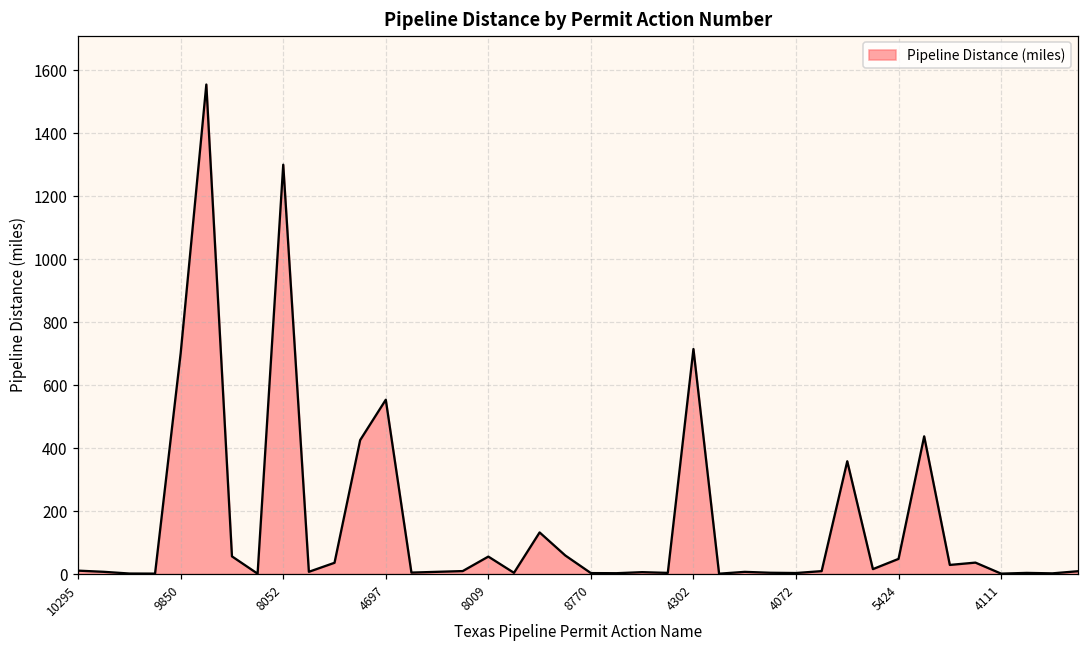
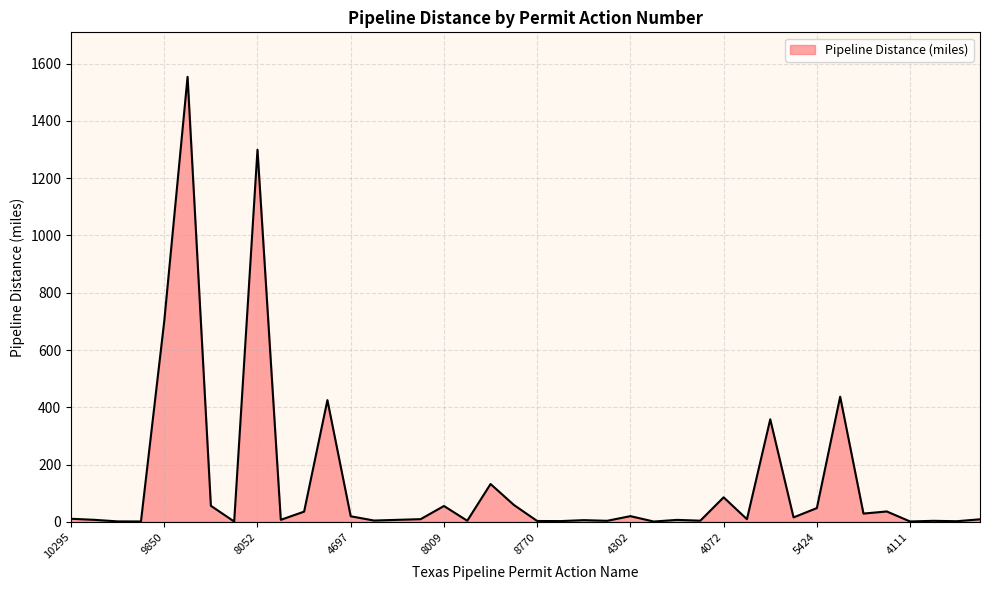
  {
    "10295": 10,
    "9850": 700,
    "8052": 1300,
-   "4697": 550,
+   "4697": 20,
    "8009": 60,
    "8770": 0,
-   "4302": 710,
-   "4072": 0,
+   "4302": 20,
+   "4072": 90,
    "5424": 50,
    "4111": 0
  }
